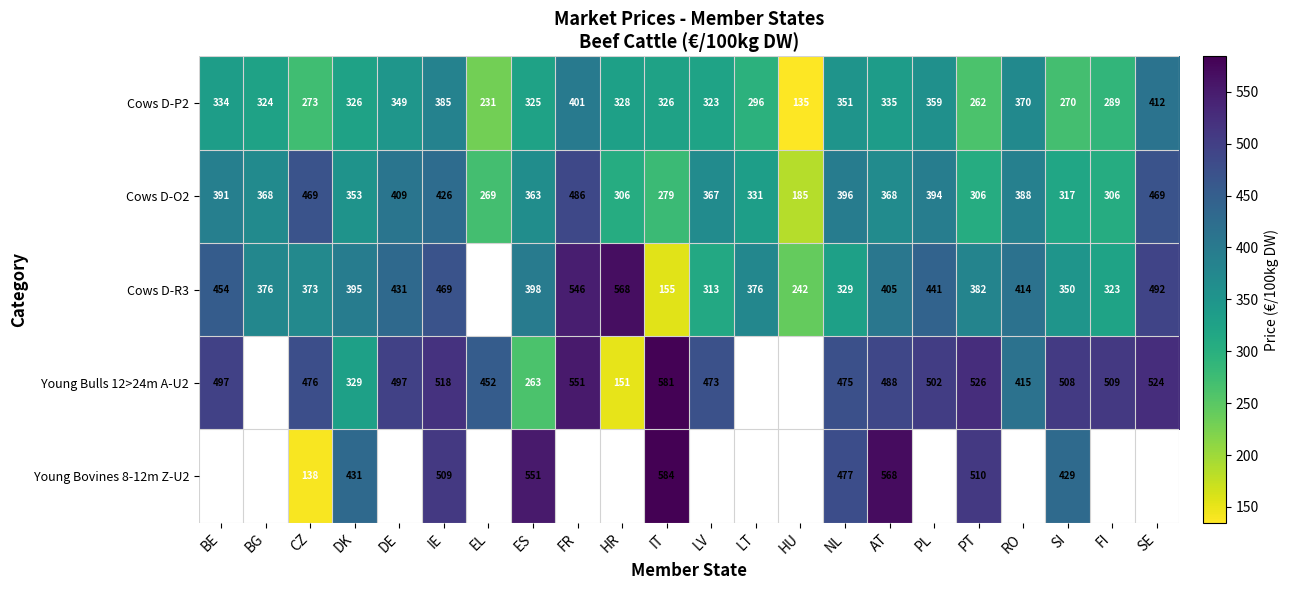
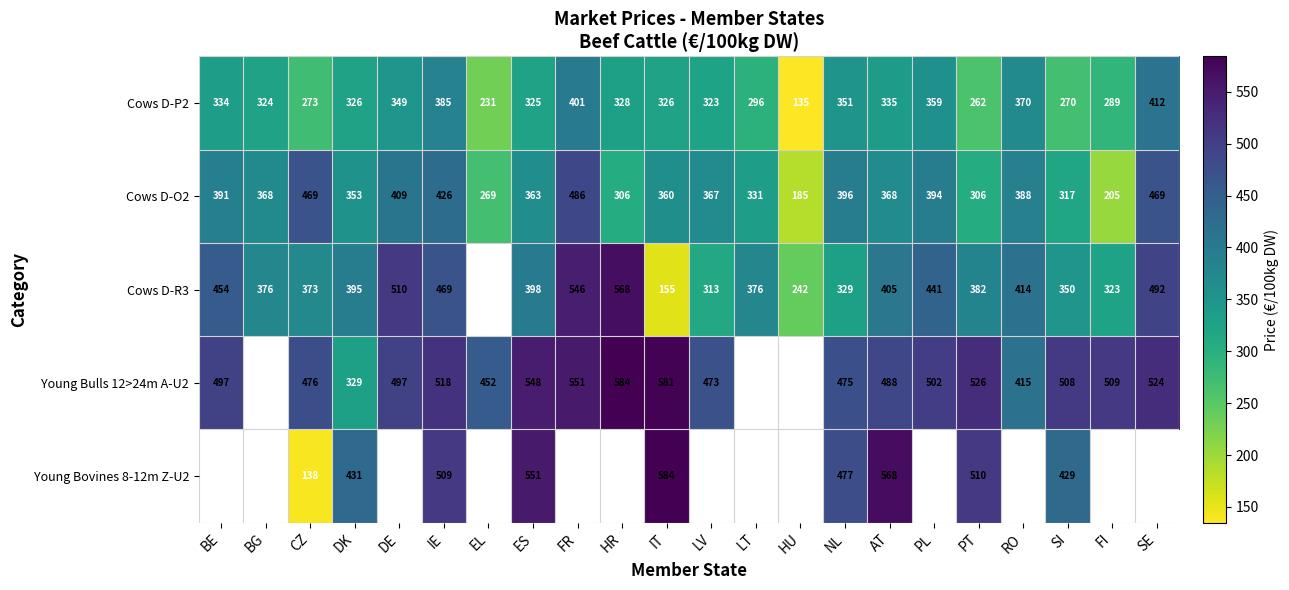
  {
    "Cows D-P2": {
      "BE": 334,
      "BG": 324,
      "CZ": 273,
      "DK": 326,
      "DE": 349,
      "IE": 385,
      "EL": 231,
      "ES": 325,
      "FR": 401,
      "HR": 328,
      "IT": 326,
      "LV": 323,
      "LT": 296,
      "HU": 135,
      "NL": 351,
      "AT": 335,
      "PL": 359,
      "PT": 262,
      "RO": 370,
      "SI": 270,
      "FI": 289,
      "SE": 412
    },
    "Cows D-O2": {
      "BE": 391,
      "BG": 368,
      "CZ": 469,
      "DK": 353,
      "DE": 409,
      "IE": 426,
      "EL": 269,
      "ES": 363,
      "FR": 486,
      "HR": 306,
-     "IT": 279,
+     "IT": 360,
      "LV": 367,
      "LT": 331,
      "HU": 185,
      "NL": 396,
      "AT": 368,
      "PL": 394,
      "PT": 306,
      "RO": 388,
      "SI": 317,
-     "FI": 306,
+     "FI": 205,
      "SE": 469
    },
    "Cows D-R3": {
      "BE": 454,
      "BG": 376,
      "CZ": 373,
      "DK": 395,
-     "DE": 431,
+     "DE": 510,
      "IE": 469,
      "ES": 398,
      "FR": 546,
      "HR": 568,
      "IT": 155,
      "LV": 313,
      "LT": 376,
      "HU": 242,
      "NL": 329,
      "AT": 405,
      "PL": 441,
      "PT": 382,
      "RO": 414,
      "SI": 350,
      "FI": 323,
      "SE": 492
    },
    "Young Bulls 12>24m A-U2": {
      "BE": 497,
      "CZ": 476,
      "DK": 329,
      "DE": 497,
      "IE": 518,
      "EL": 452,
-     "ES": 263,
+     "ES": 548,
      "FR": 551,
-     "HR": 151,
+     "HR": 584,
      "IT": 581,
      "LV": 473,
      "NL": 475,
      "AT": 488,
      "PL": 502,
      "PT": 526,
      "RO": 415,
      "SI": 508,
      "FI": 509,
      "SE": 524
    },
    "Young Bovines 8-12m Z-U2": {
      "CZ": 138,
      "DK": 431,
      "IE": 509,
      "ES": 551,
      "IT": 584,
      "NL": 477,
      "AT": 568,
      "PT": 510,
      "SI": 429
    }
  }
